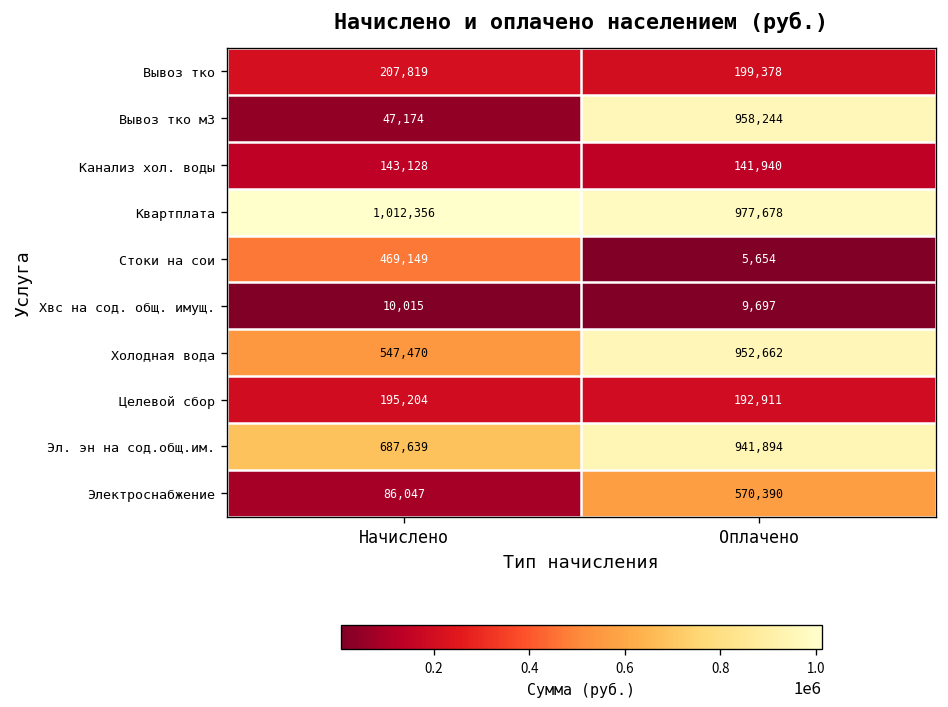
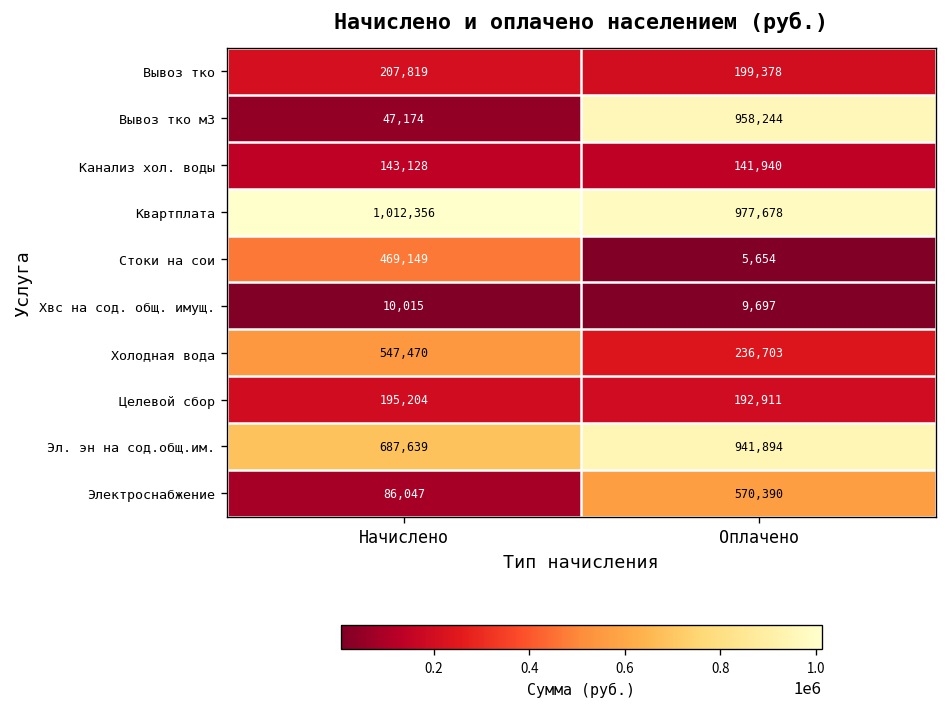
  {
    "Вывоз тко": {
      "Начислено": "207,819",
      "Оплачено": "199,378"
    },
    "Вывоз тко м3": {
      "Начислено": "47,174",
      "Оплачено": "958,244"
    },
    "Канализ хол. воды": {
      "Начислено": "143,128",
      "Оплачено": "141,940"
    },
    "Квартплата": {
      "Начислено": "1,012,356",
      "Оплачено": "977,678"
    },
    "Стоки на сои": {
      "Начислено": "469,149",
      "Оплачено": "5,654"
    },
    "Хвс на сод. общ. имущ.": {
      "Начислено": "10,015",
      "Оплачено": "9,697"
    },
    "Холодная вода": {
      "Начислено": "547,470",
-     "Оплачено": "952,662"
+     "Оплачено": "236,703"
    },
    "Целевой сбор": {
      "Начислено": "195,204",
      "Оплачено": "192,911"
    },
    "Эл. эн на сод.общ.им.": {
      "Начислено": "687,639",
      "Оплачено": "941,894"
    },
    "Электроснабжение": {
      "Начислено": "86,047",
      "Оплачено": "570,390"
    }
  }
